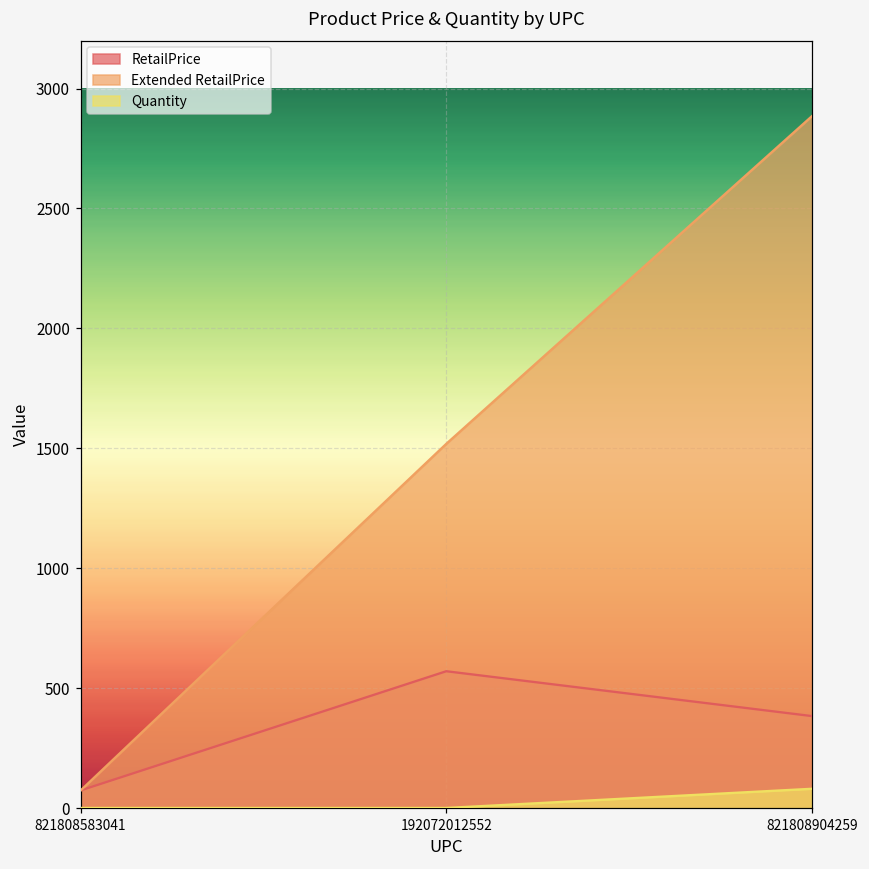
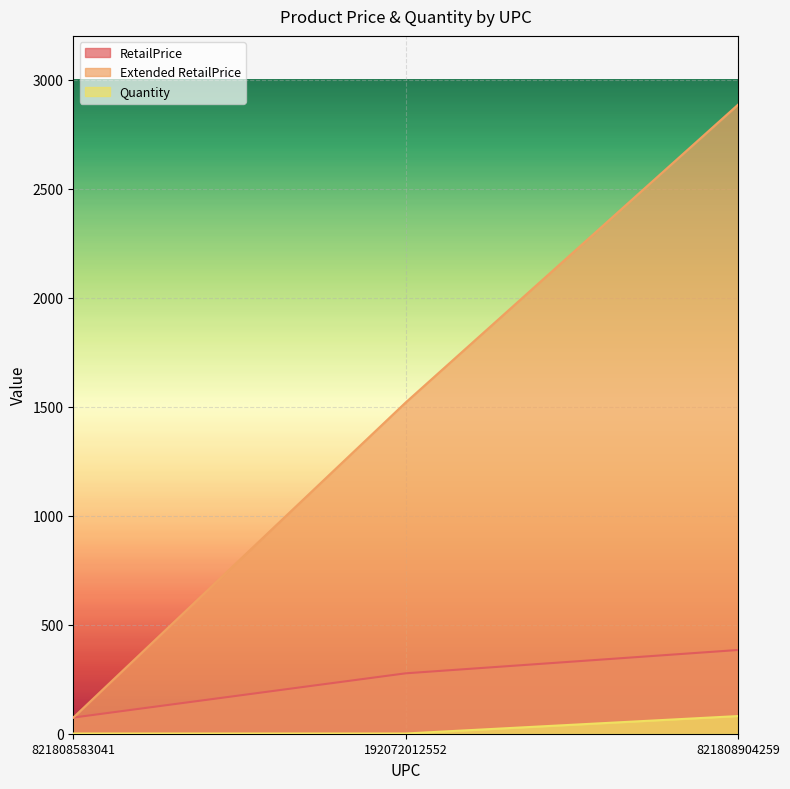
  {
    "RetailPrice": {
-     "192072012552": 570,
+     "192072012552": 280,
      "821808904259": 380
    },
    "Extended RetailPrice": {
      "192072012552": 1520,
      "821808904259": 2890
    },
    "Quantity": {
      "821808583041": 0,
      "192072012552": 0,
      "821808904259": 80
    }
  }
